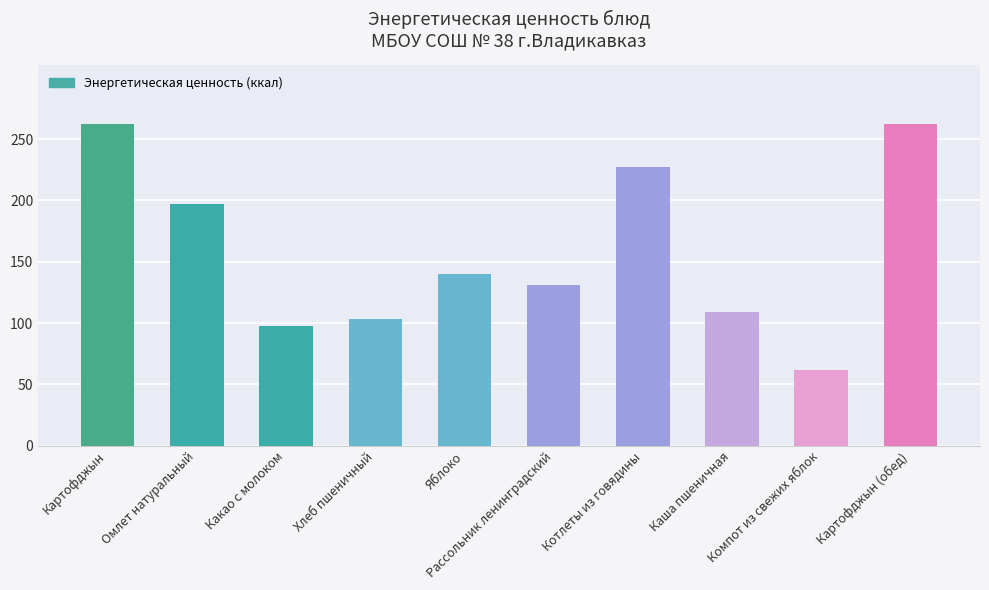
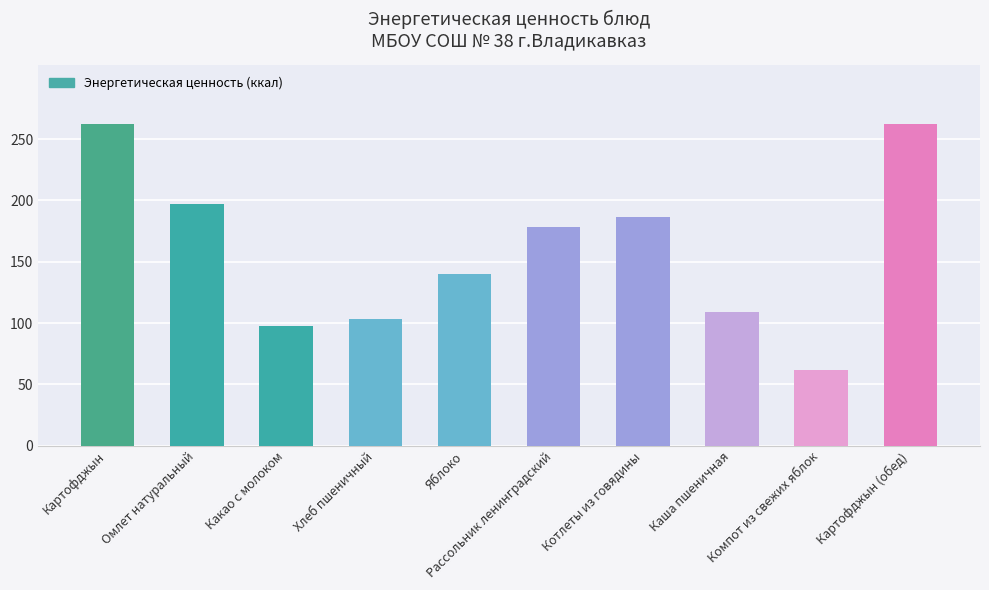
  {
    "Картофджын": 263,
    "Омлет натуральный": 197,
    "Какао с молоком": 98,
    "Хлеб пшеничный": 103,
    "Яблоко": 140,
-   "Рассольник ленинградский": 131,
-   "Котлеты из говядины": 227,
+   "Рассольник ленинградский": 178,
+   "Котлеты из говядины": 186,
    "Каша пшеничная": 109,
    "Компот из свежих яблок": 62,
    "Картофджын (обед)": 263
  }
